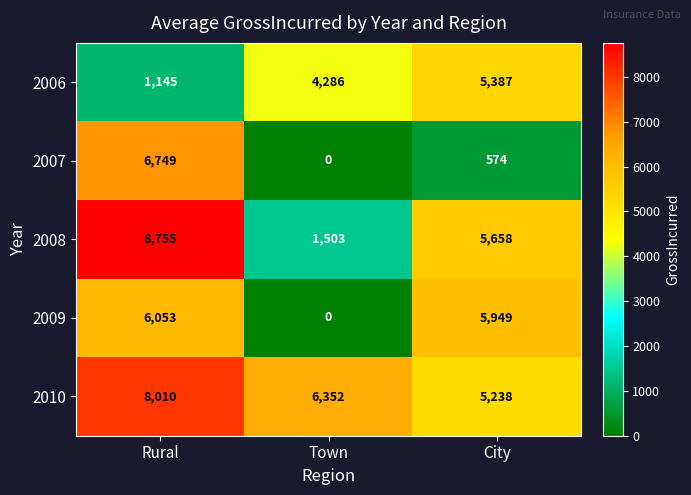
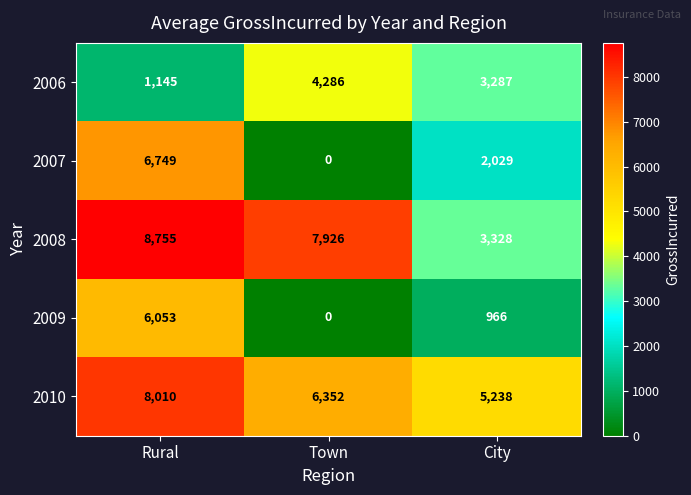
  {
    "2006": {
      "Rural": "1,145",
      "Town": "4,286",
-     "City": "5,387"
+     "City": "3,287"
    },
    "2007": {
      "Rural": "6,749",
      "Town": "0",
-     "City": "574"
+     "City": "2,029"
    },
    "2008": {
      "Rural": "8,755",
-     "Town": "1,503",
-     "City": "5,658"
+     "Town": "7,926",
+     "City": "3,328"
    },
    "2009": {
      "Rural": "6,053",
      "Town": "0",
-     "City": "5,949"
+     "City": "966"
    },
    "2010": {
      "Rural": "8,010",
      "Town": "6,352",
      "City": "5,238"
    }
  }
